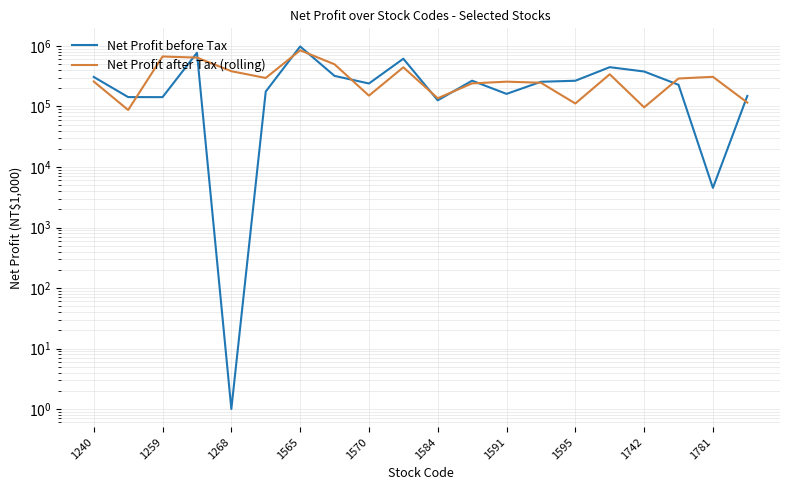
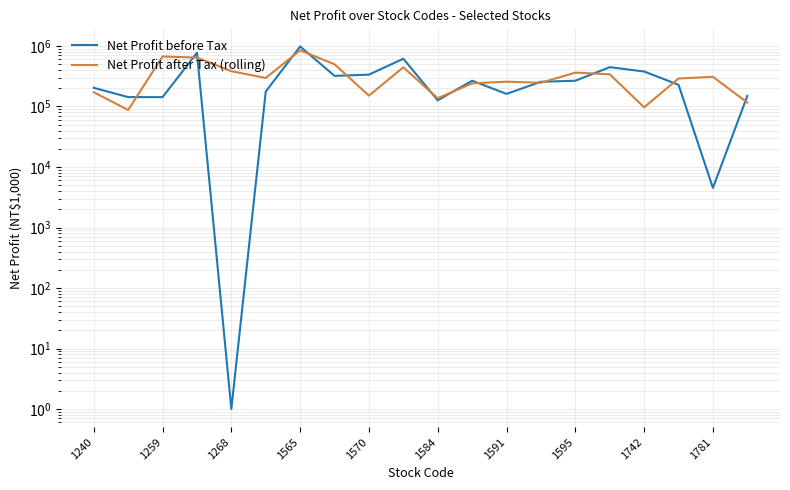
  {
    "Net Profit before Tax": {
-     "1240": 300000,
+     "1240": 200000,
      "1259": 140000,
      "1268": 1,
      "1565": 1000000,
-     "1570": 240000,
+     "1570": 300000,
      "1591": 160000,
      "1595": 300000,
      "1742": 400000,
      "1781": 5000
    },
    "Net Profit after Tax (rolling)": {
-     "1240": 260000,
+     "1240": 170000,
      "1259": 700000,
      "1268": 400000,
      "1565": 800000,
      "1570": 150000,
      "1591": 260000,
-     "1595": 110000,
+     "1595": 400000,
      "1742": 100000,
      "1781": 300000
    }
  }
